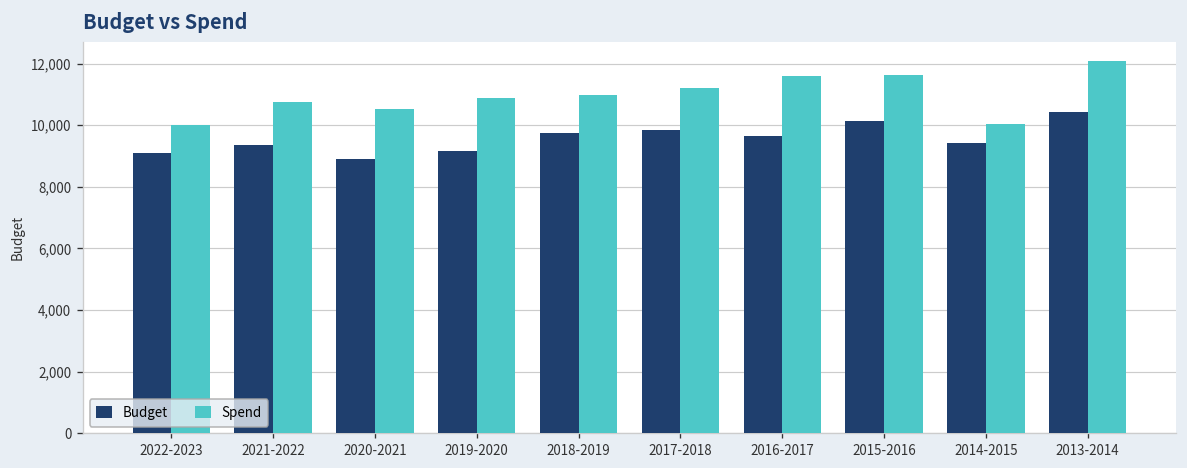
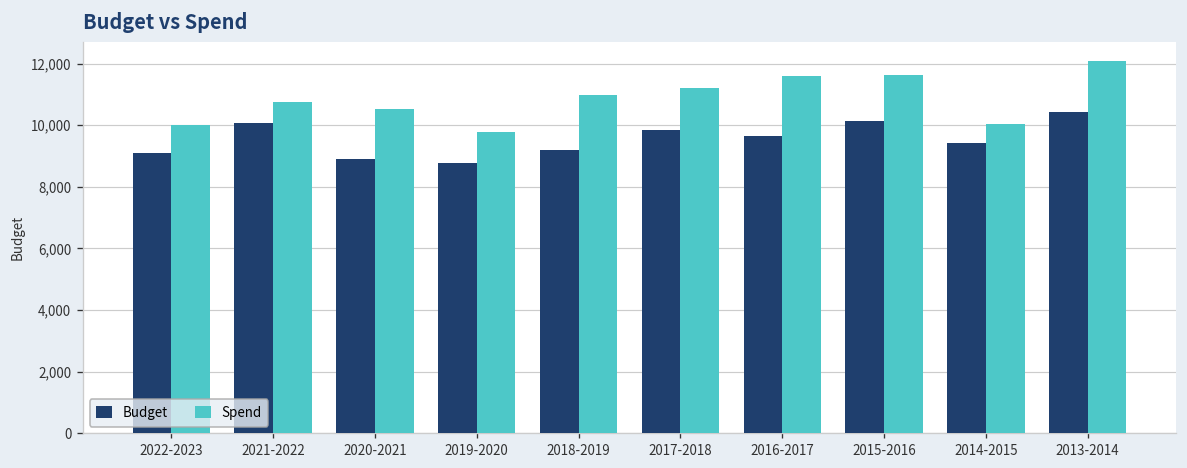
  {
    "Budget": {
      "2022-2023": "9,100",
-     "2021-2022": "9,400",
+     "2021-2022": "10,100",
      "2020-2021": "8,900",
-     "2019-2020": "9,200",
-     "2018-2019": "9,800",
+     "2019-2020": "8,800",
+     "2018-2019": "9,200",
      "2017-2018": "9,800",
      "2016-2017": "9,600",
      "2015-2016": "10,100",
      "2014-2015": "9,400",
      "2013-2014": "10,400"
    },
    "Spend": {
      "2022-2023": "10,000",
      "2021-2022": "10,700",
      "2020-2021": "10,500",
-     "2019-2020": "10,900",
+     "2019-2020": "9,800",
      "2018-2019": "11,000",
      "2017-2018": "11,200",
      "2016-2017": "11,600",
      "2015-2016": "11,600",
      "2014-2015": "10,100",
      "2013-2014": "12,100"
    }
  }
